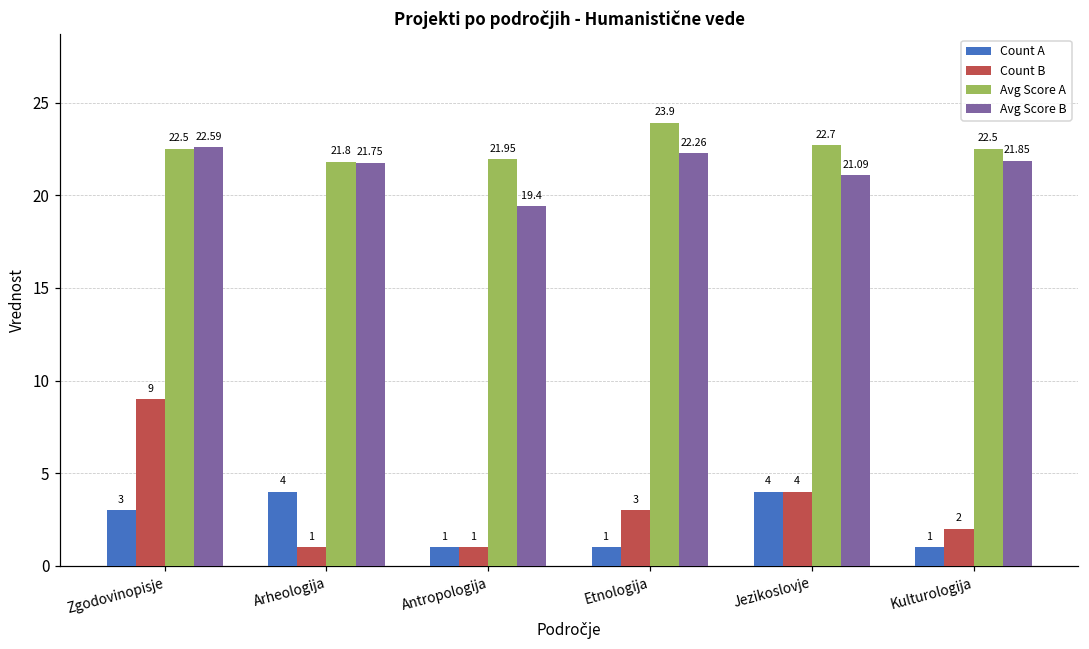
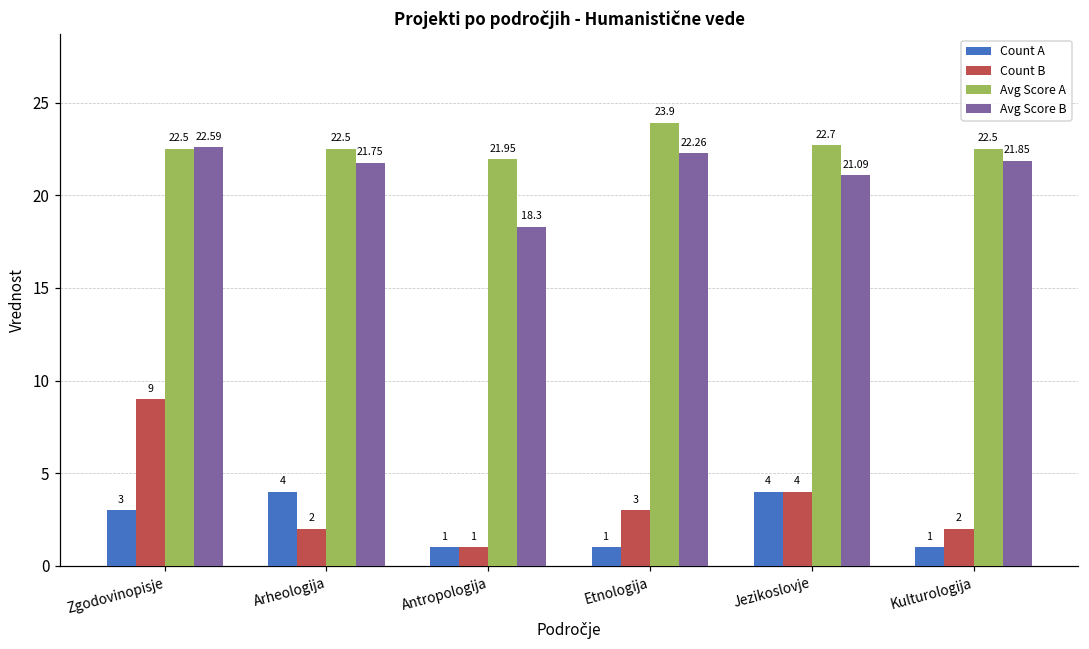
  {
    "Count A": {
      "Zgodovinopisje": 3,
      "Arheologija": 4,
      "Antropologija": 1,
      "Etnologija": 1,
      "Jezikoslovje": 4,
      "Kulturologija": 1
    },
    "Count B": {
      "Zgodovinopisje": 9,
-     "Arheologija": 1,
+     "Arheologija": 2,
      "Antropologija": 1,
      "Etnologija": 3,
      "Jezikoslovje": 4,
      "Kulturologija": 2
    },
    "Avg Score A": {
      "Zgodovinopisje": 22.5,
-     "Arheologija": 21.8,
+     "Arheologija": 22.5,
      "Antropologija": 21.95,
      "Etnologija": 23.9,
      "Jezikoslovje": 22.7,
      "Kulturologija": 22.5
    },
    "Avg Score B": {
      "Zgodovinopisje": 22.59,
      "Arheologija": 21.75,
-     "Antropologija": 19.4,
+     "Antropologija": 18.3,
      "Etnologija": 22.26,
      "Jezikoslovje": 21.09,
      "Kulturologija": 21.85
    }
  }
